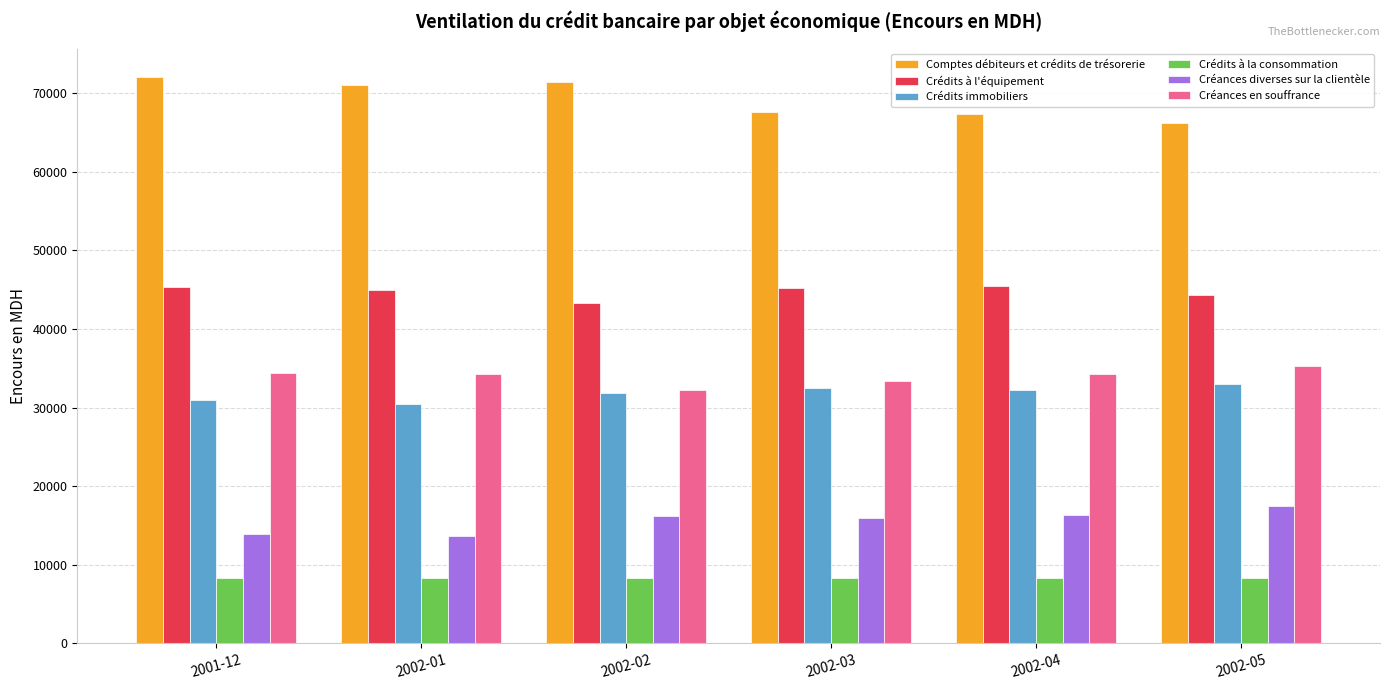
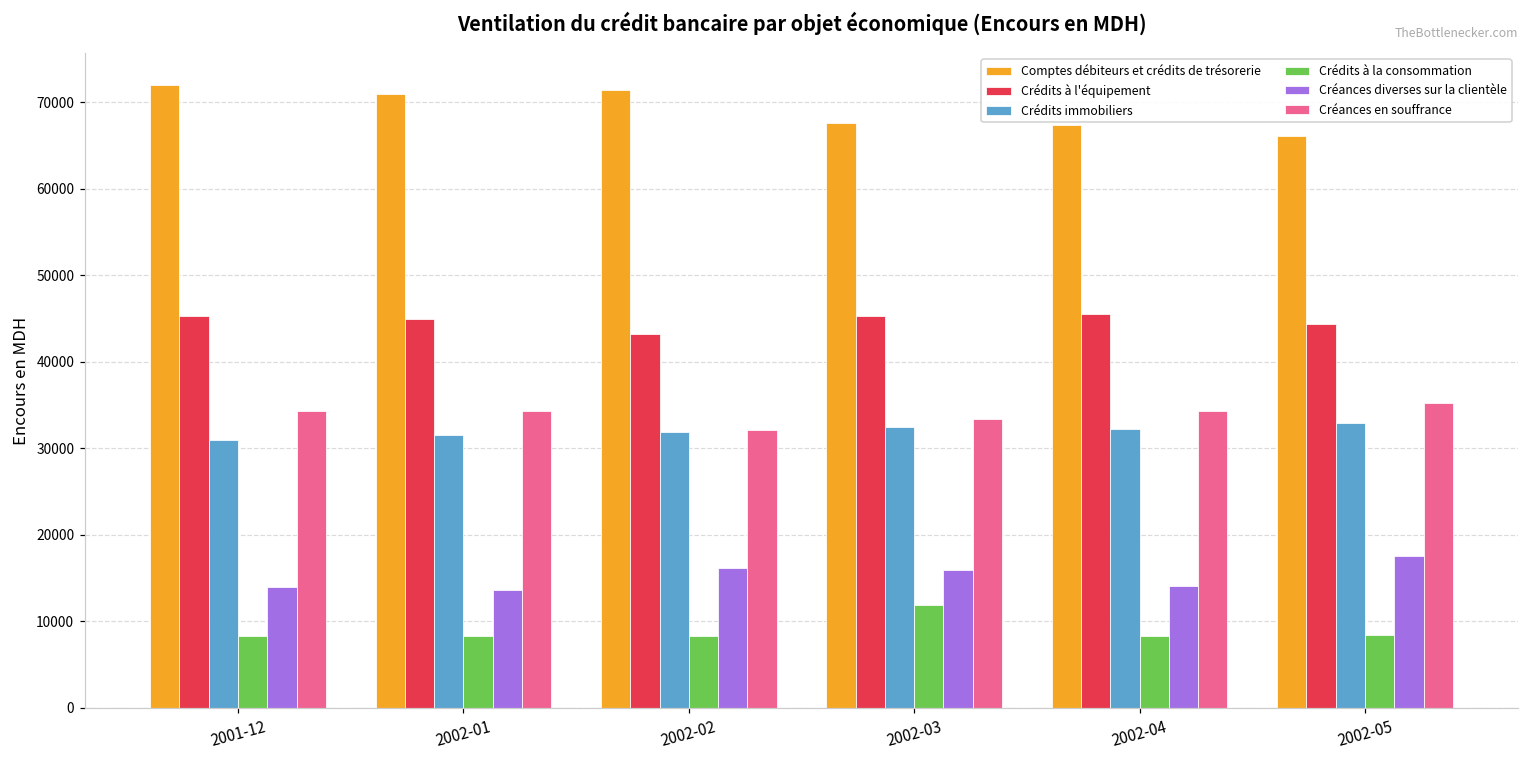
  {
    "Comptes débiteurs et crédits de trésorerie": {
      "2001-12": 72000,
      "2002-01": 71000,
      "2002-02": 71000,
      "2002-03": 68000,
      "2002-04": 67000,
      "2002-05": 66000
    },
    "Crédits à l'équipement": {
      "2001-12": 45000,
      "2002-01": 45000,
      "2002-02": 43000,
      "2002-03": 45000,
      "2002-04": 45000,
      "2002-05": 44000
    },
    "Crédits immobiliers": {
      "2001-12": 31000,
-     "2002-01": 30000,
+     "2002-01": 32000,
      "2002-02": 32000,
      "2002-03": 32000,
      "2002-04": 32000,
      "2002-05": 33000
    },
    "Crédits à la consommation": {
      "2001-12": 8000,
      "2002-01": 8000,
      "2002-02": 8000,
-     "2002-03": 8000,
+     "2002-03": 12000,
      "2002-04": 8000,
      "2002-05": 8000
    },
    "Créances diverses sur la clientèle": {
      "2001-12": 14000,
      "2002-01": 14000,
      "2002-02": 16000,
      "2002-03": 16000,
-     "2002-04": 16000,
+     "2002-04": 14000,
      "2002-05": 18000
    },
    "Créances en souffrance": {
      "2001-12": 34000,
      "2002-01": 34000,
      "2002-02": 32000,
      "2002-03": 33000,
      "2002-04": 34000,
      "2002-05": 35000
    }
  }
